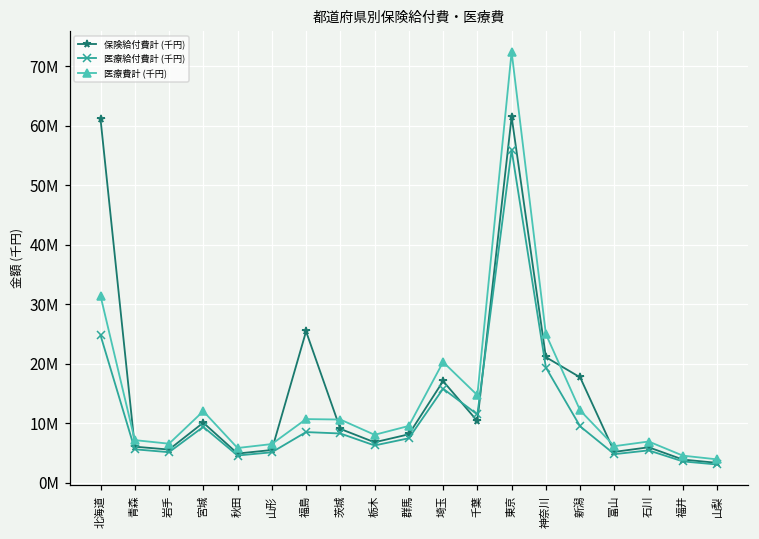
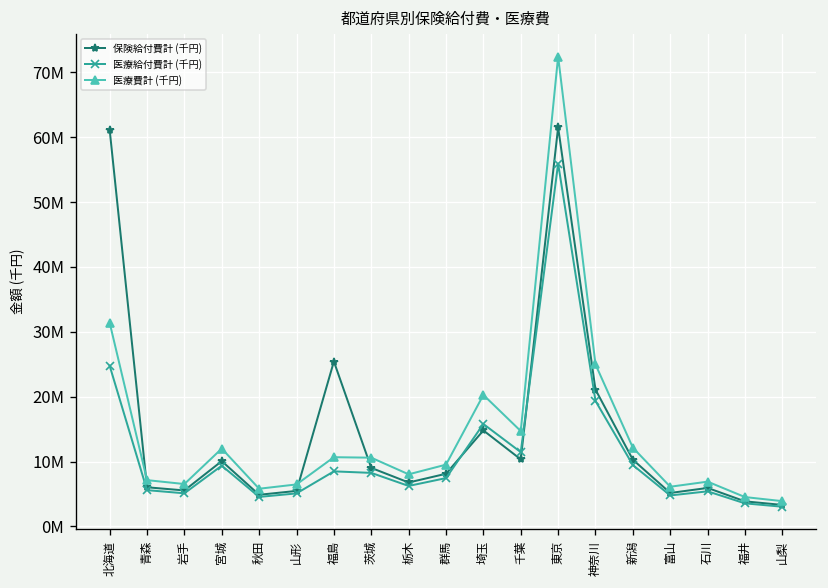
  {
    "保険給付費計 (千円)": {
      "北海道": 61000000,
      "宮城": 10000000,
      "福島": 25000000,
      "茨城": 9000000,
      "栃木": 7000000,
      "群馬": 8000000,
-     "埼玉": 17000000,
+     "埼玉": 15000000,
      "千葉": 10000000,
      "東京": 62000000,
      "神奈川": 21000000,
-     "新潟": 18000000,
+     "新潟": 10000000,
      "石川": 6000000
    }
  }
